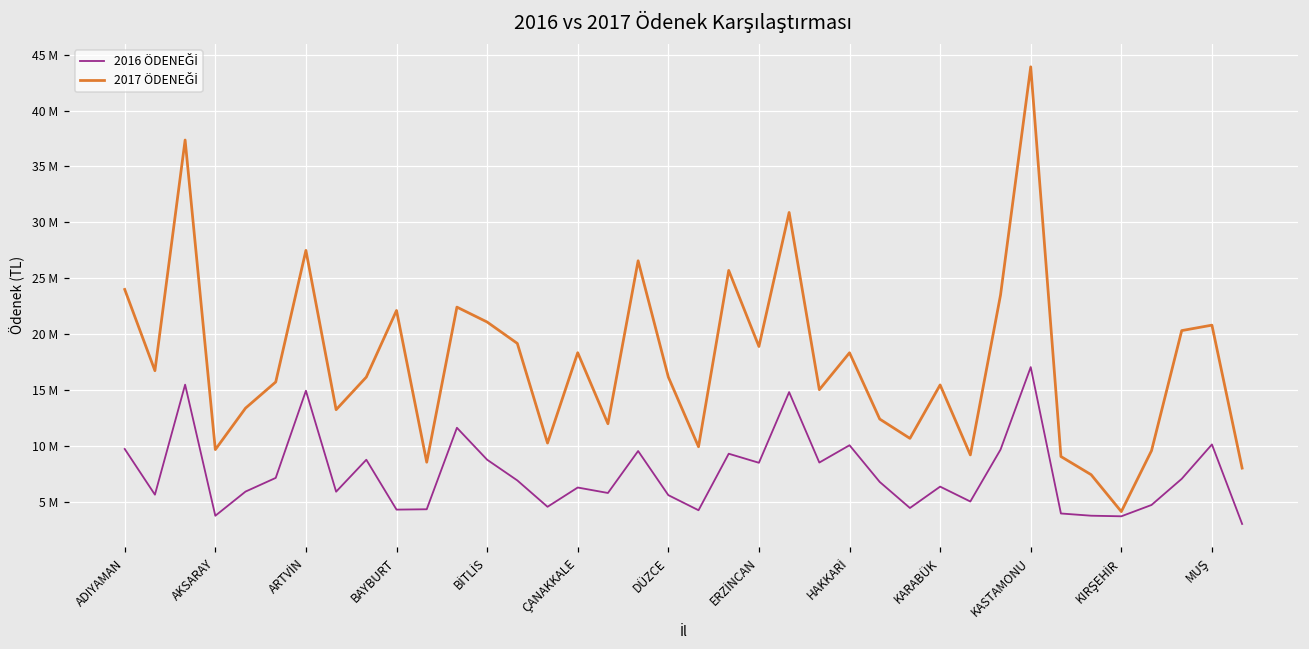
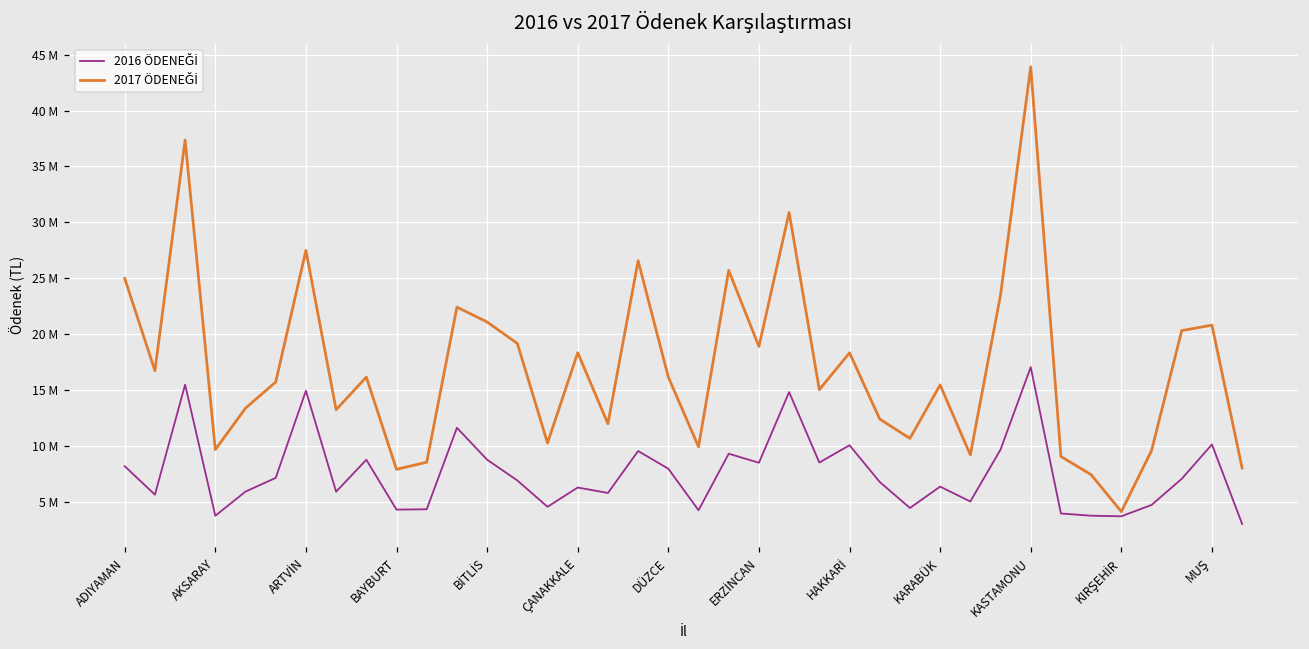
  {
    "2016 ÖDENEĞİ": {
-     "ADIYAMAN": 9800000,
+     "ADIYAMAN": 8200000,
      "AKSARAY": 3800000,
      "ARTVİN": 15000000,
      "BAYBURT": 4300000,
      "BİTLİS": 8800000,
      "ÇANAKKALE": 6300000,
-     "DÜZCE": 5600000,
+     "DÜZCE": 8000000,
      "ERZİNCAN": 8500000,
      "HAKKARİ": 10100000,
      "KARABÜK": 6400000,
      "KASTAMONU": 17100000,
      "KIRŞEHİR": 3700000,
      "MUŞ": 10200000
    },
    "2017 ÖDENEĞİ": {
-     "ADIYAMAN": 24000000,
+     "ADIYAMAN": 25000000,
      "AKSARAY": 9700000,
      "ARTVİN": 27500000,
-     "BAYBURT": 22100000,
+     "BAYBURT": 7900000,
      "BİTLİS": 21100000,
      "ÇANAKKALE": 18400000,
      "DÜZCE": 16200000,
      "ERZİNCAN": 18900000,
      "HAKKARİ": 18300000,
      "KARABÜK": 15500000,
      "KASTAMONU": 43900000,
      "KIRŞEHİR": 4200000,
      "MUŞ": 20800000
    }
  }
